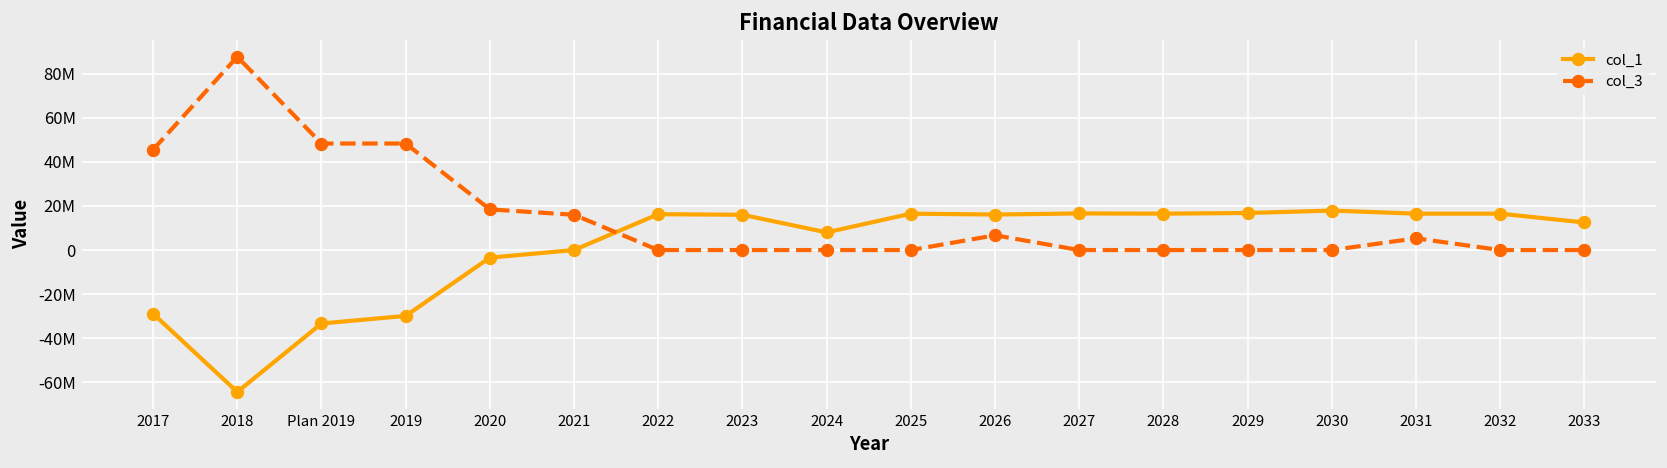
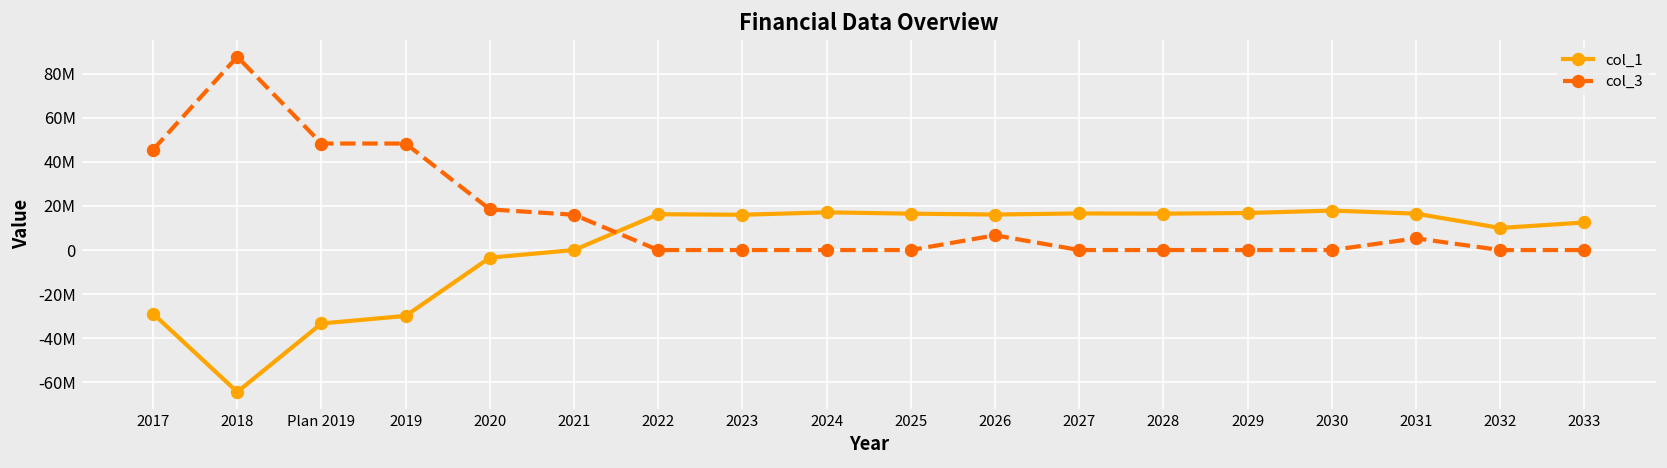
  {
    "col_1": {
      "2017": -29000000,
      "2018": -64000000,
      "Plan 2019": -33000000,
      "2019": -30000000,
      "2020": -3000000,
      "2021": 0,
      "2022": 16000000,
      "2023": 16000000,
-     "2024": 8000000,
+     "2024": 17000000,
      "2025": 17000000,
      "2026": 16000000,
      "2027": 17000000,
      "2028": 17000000,
      "2029": 17000000,
      "2030": 18000000,
      "2031": 17000000,
-     "2032": 17000000,
+     "2032": 10000000,
      "2033": 13000000
    },
    "col_3": {
      "2017": 46000000,
      "2018": 88000000,
      "Plan 2019": 48000000,
      "2019": 48000000,
      "2020": 18000000,
      "2021": 16000000,
      "2022": 0,
      "2023": 0,
      "2024": 0,
      "2025": 0,
      "2026": 7000000,
      "2027": 0,
      "2028": 0,
      "2029": 0,
      "2030": 0,
      "2031": 5000000,
      "2032": 0,
      "2033": 0
    }
  }
